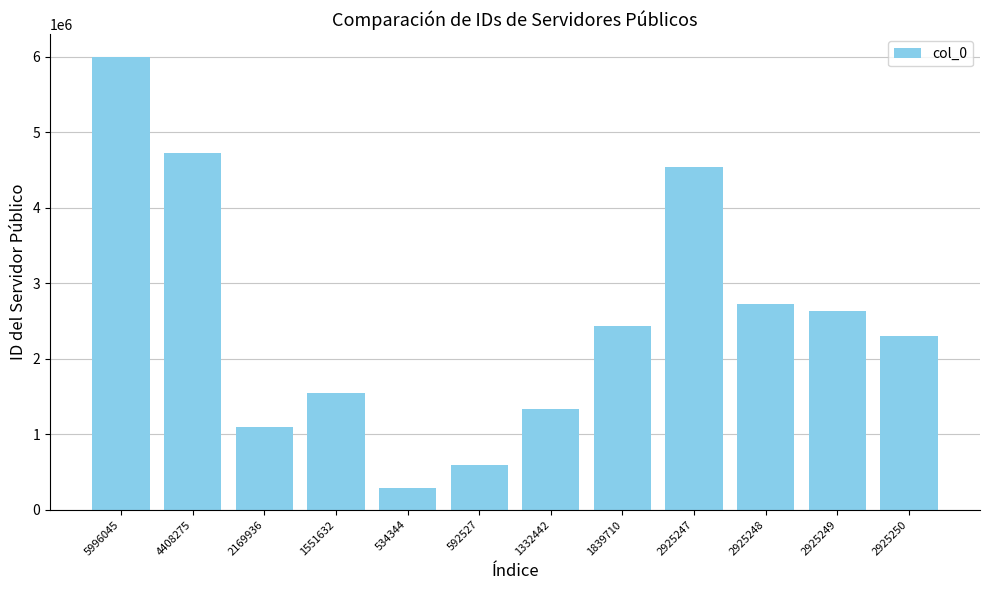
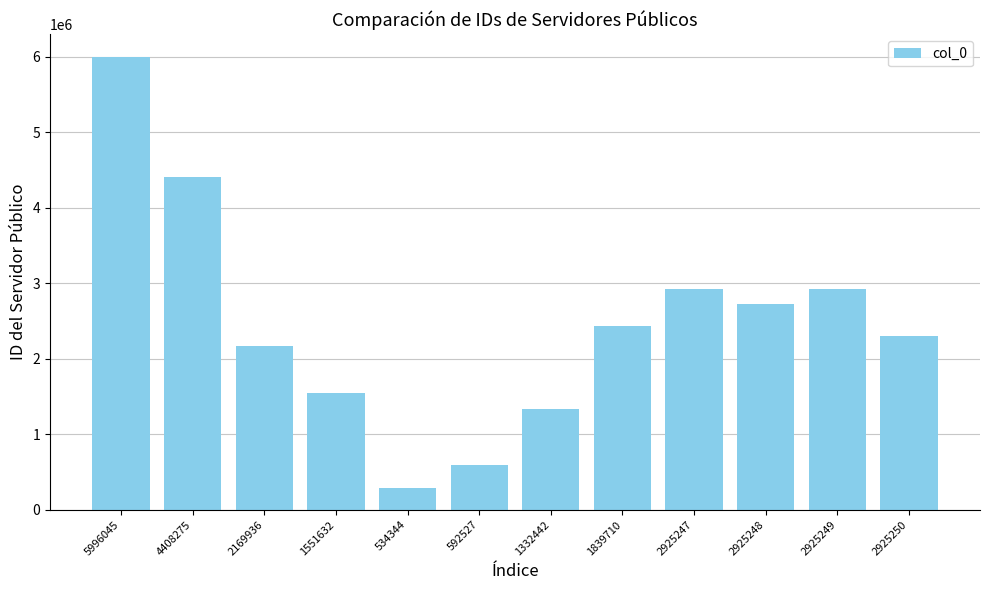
  {
    "5996045": 6000000,
-   "4408275": 4700000,
-   "2169936": 1100000,
+   "4408275": 4400000,
+   "2169936": 2200000,
    "1551632": 1600000,
    "534344": 300000,
    "592527": 600000,
    "1332442": 1300000,
    "1839710": 2400000,
-   "2925247": 4500000,
+   "2925247": 2900000,
    "2925248": 2700000,
-   "2925249": 2600000,
+   "2925249": 2900000,
    "2925250": 2300000
  }
